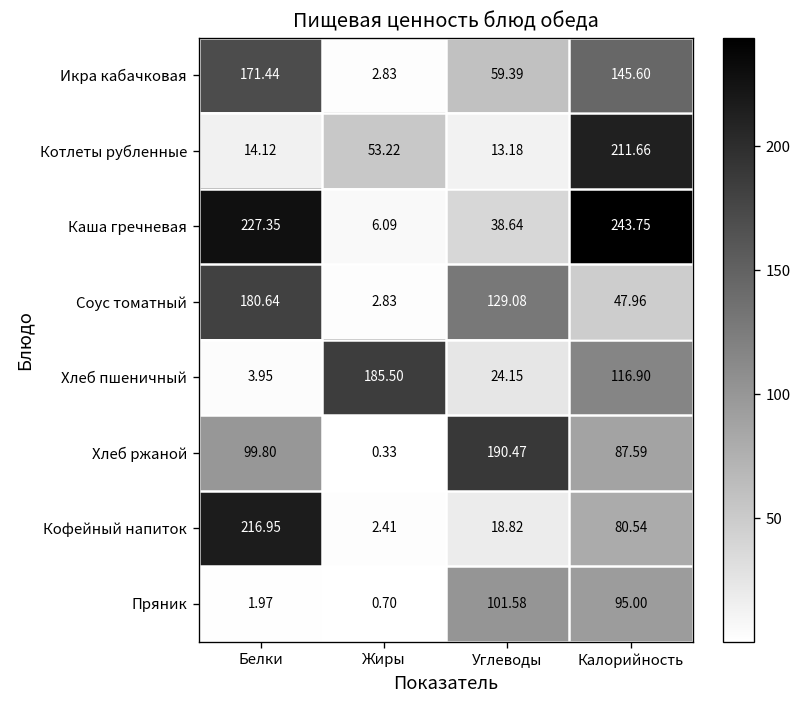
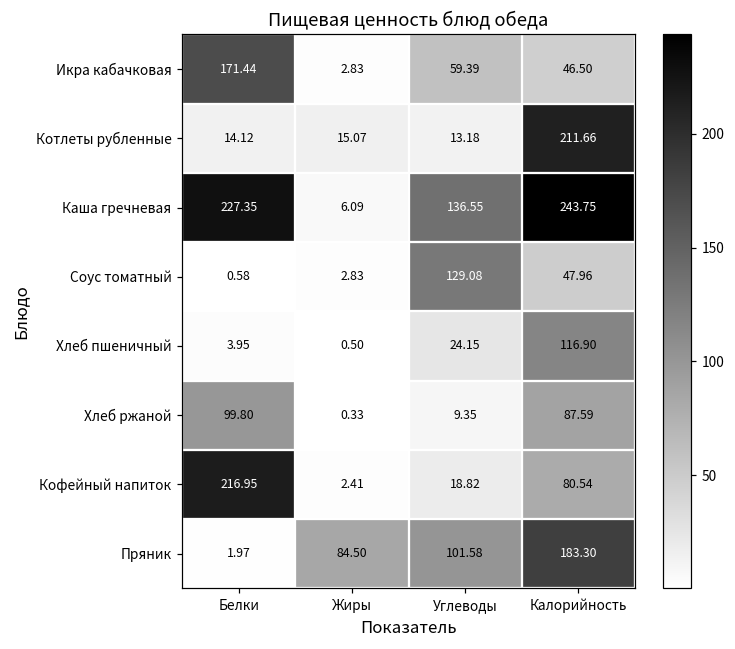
  {
    "Икра кабачковая": {
      "Белки": 171.44,
      "Жиры": 2.83,
      "Углеводы": 59.39,
-     "Калорийность": 145.60
+     "Калорийность": 46.50
    },
    "Котлеты рубленные": {
      "Белки": 14.12,
-     "Жиры": 53.22,
+     "Жиры": 15.07,
      "Углеводы": 13.18,
      "Калорийность": 211.66
    },
    "Каша гречневая": {
      "Белки": 227.35,
      "Жиры": 6.09,
-     "Углеводы": 38.64,
+     "Углеводы": 136.55,
      "Калорийность": 243.75
    },
    "Соус томатный": {
-     "Белки": 180.64,
+     "Белки": 0.58,
      "Жиры": 2.83,
      "Углеводы": 129.08,
      "Калорийность": 47.96
    },
    "Хлеб пшеничный": {
      "Белки": 3.95,
-     "Жиры": 185.50,
+     "Жиры": 0.50,
      "Углеводы": 24.15,
      "Калорийность": 116.90
    },
    "Хлеб ржаной": {
      "Белки": 99.80,
      "Жиры": 0.33,
-     "Углеводы": 190.47,
+     "Углеводы": 9.35,
      "Калорийность": 87.59
    },
    "Кофейный напиток": {
      "Белки": 216.95,
      "Жиры": 2.41,
      "Углеводы": 18.82,
      "Калорийность": 80.54
    },
    "Пряник": {
      "Белки": 1.97,
-     "Жиры": 0.70,
+     "Жиры": 84.50,
      "Углеводы": 101.58,
-     "Калорийность": 95.00
+     "Калорийность": 183.30
    }
  }
